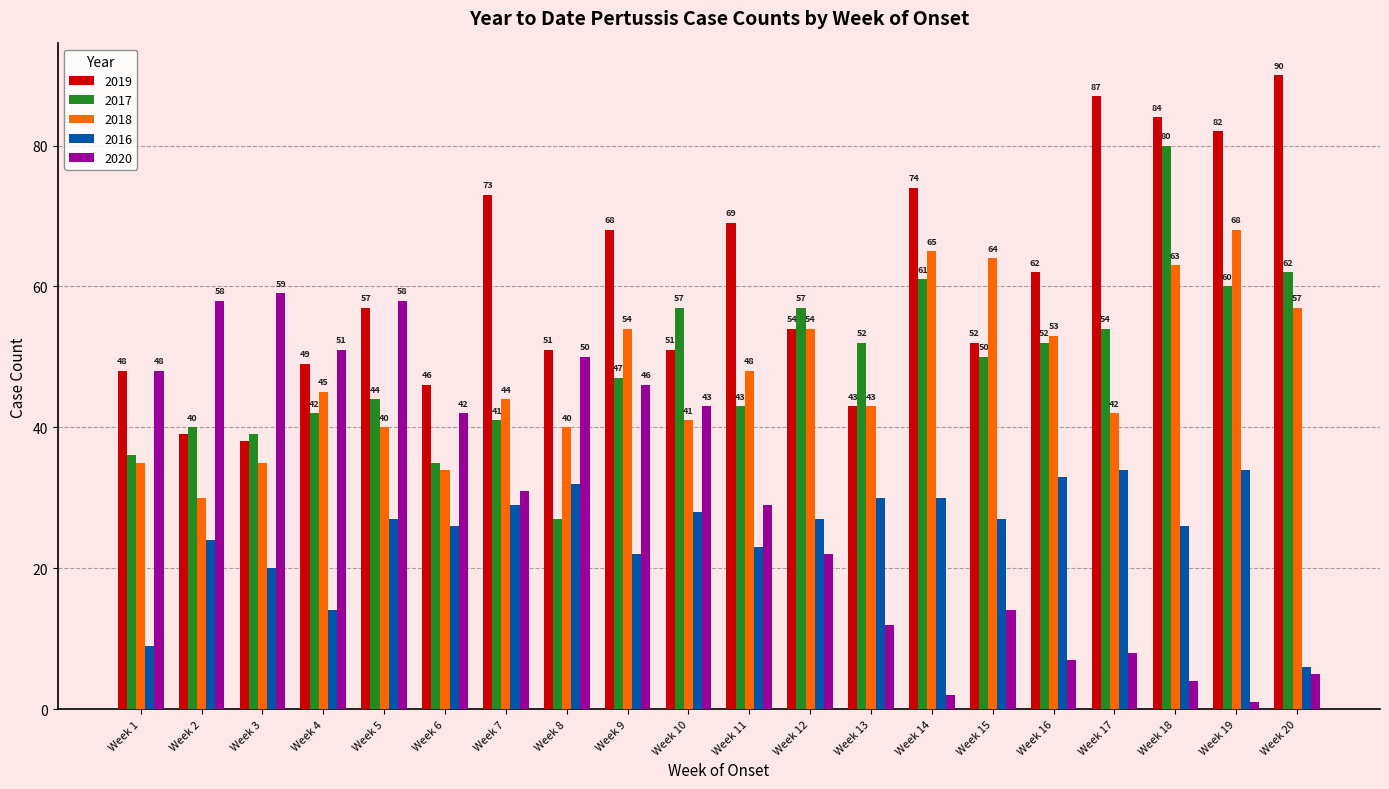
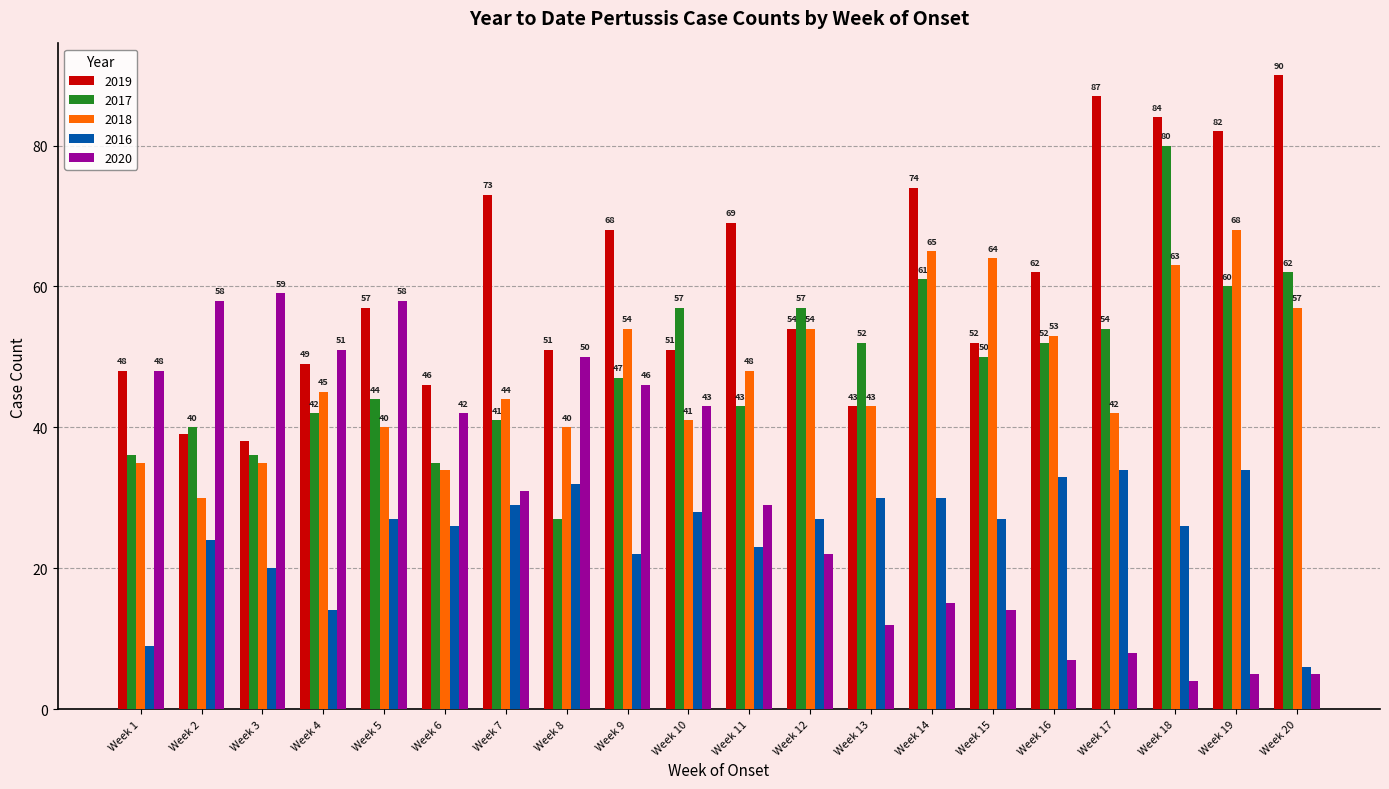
  {
    "2019": {
      "Week 1": 48,
      "Week 4": 49,
      "Week 5": 57,
      "Week 6": 46,
      "Week 7": 73,
      "Week 8": 51,
      "Week 9": 68,
      "Week 10": 51,
      "Week 11": 69,
      "Week 12": 54,
      "Week 13": 43,
      "Week 14": 74,
      "Week 15": 52,
      "Week 16": 62,
      "Week 17": 87,
      "Week 18": 84,
      "Week 19": 82,
      "Week 20": 90
    },
    "2017": {
      "Week 1": 36,
-     "Week 3": 39,
+     "Week 3": 36,
      "Week 6": 35,
      "Week 8": 27
    },
    "2018": {
      "Week 4": 45,
      "Week 5": 40,
      "Week 7": 44,
      "Week 8": 40,
      "Week 9": 54,
      "Week 10": 41,
      "Week 11": 48,
      "Week 12": 54,
      "Week 13": 43,
      "Week 14": 65,
      "Week 15": 64,
      "Week 16": 53,
      "Week 17": 42,
      "Week 18": 63,
      "Week 19": 68,
      "Week 20": 57
    },
    "2016": {
      "Week 1": 9,
      "Week 2": 24,
      "Week 3": 20,
      "Week 4": 14,
      "Week 5": 27,
      "Week 6": 26,
      "Week 7": 29,
      "Week 8": 32,
      "Week 9": 22,
      "Week 10": 28,
      "Week 11": 23,
      "Week 12": 27,
      "Week 13": 30,
      "Week 14": 30,
      "Week 15": 27,
      "Week 16": 33,
      "Week 17": 34,
      "Week 18": 26,
      "Week 19": 34,
      "Week 20": 6
    },
    "2020": {
      "Week 7": 31,
      "Week 11": 29,
      "Week 12": 22,
      "Week 13": 12,
-     "Week 14": 2,
+     "Week 14": 15,
      "Week 15": 14,
      "Week 16": 7,
      "Week 17": 8,
      "Week 18": 4,
-     "Week 19": 1,
+     "Week 19": 5,
      "Week 20": 5
    }
  }
